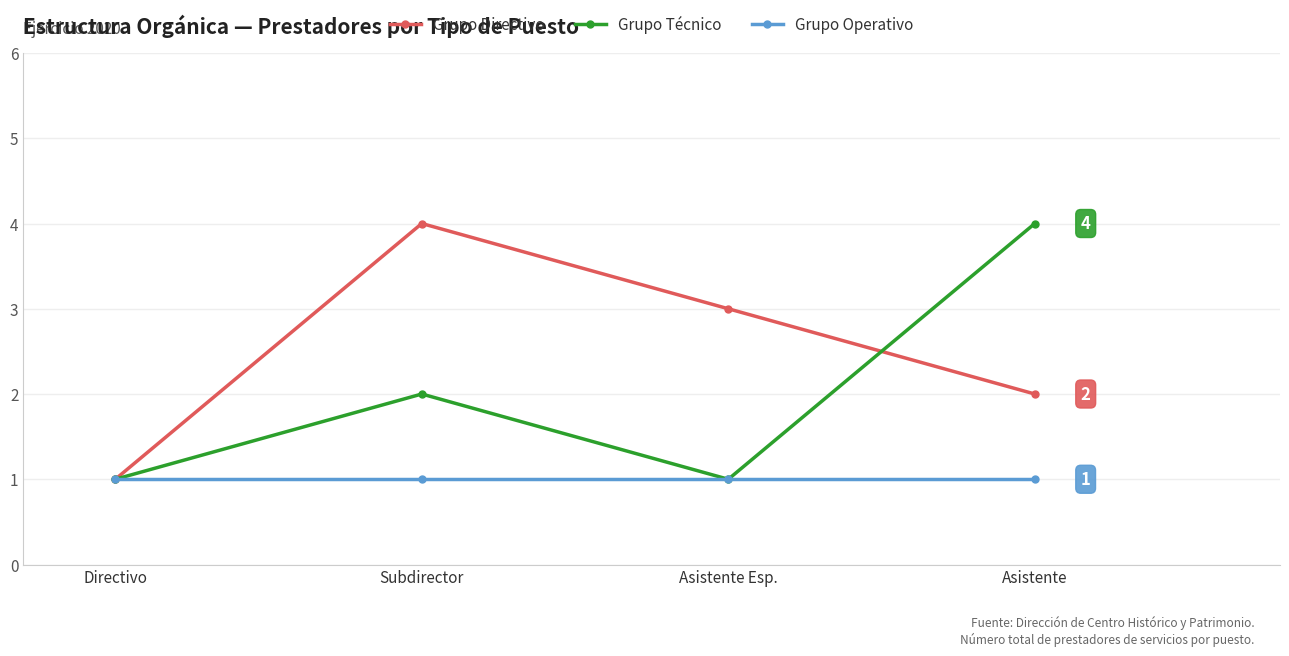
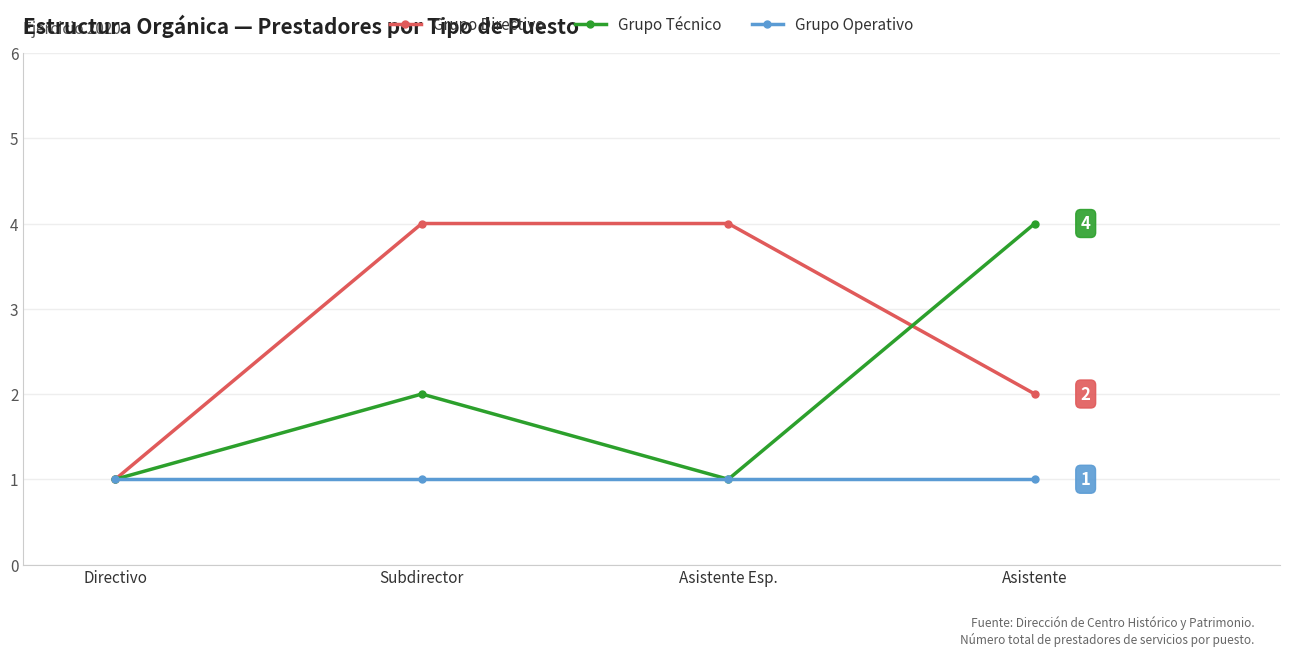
  {
    "Grupo Directivo": {
      "Subdirector": 4,
-     "Asistente Esp.": 3,
+     "Asistente Esp.": 4,
      "Asistente": 2
    },
    "Grupo Técnico": {
      "Subdirector": 2,
      "Asistente": 4
    },
    "Grupo Operativo": {
      "Subdirector": 1,
      "Asistente": 1
    }
  }
